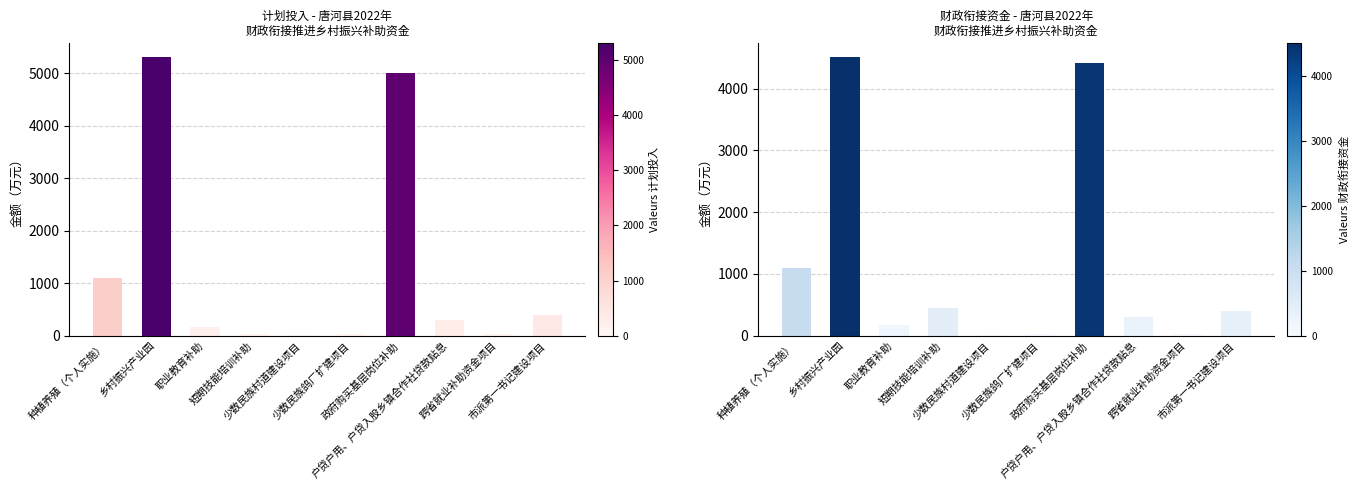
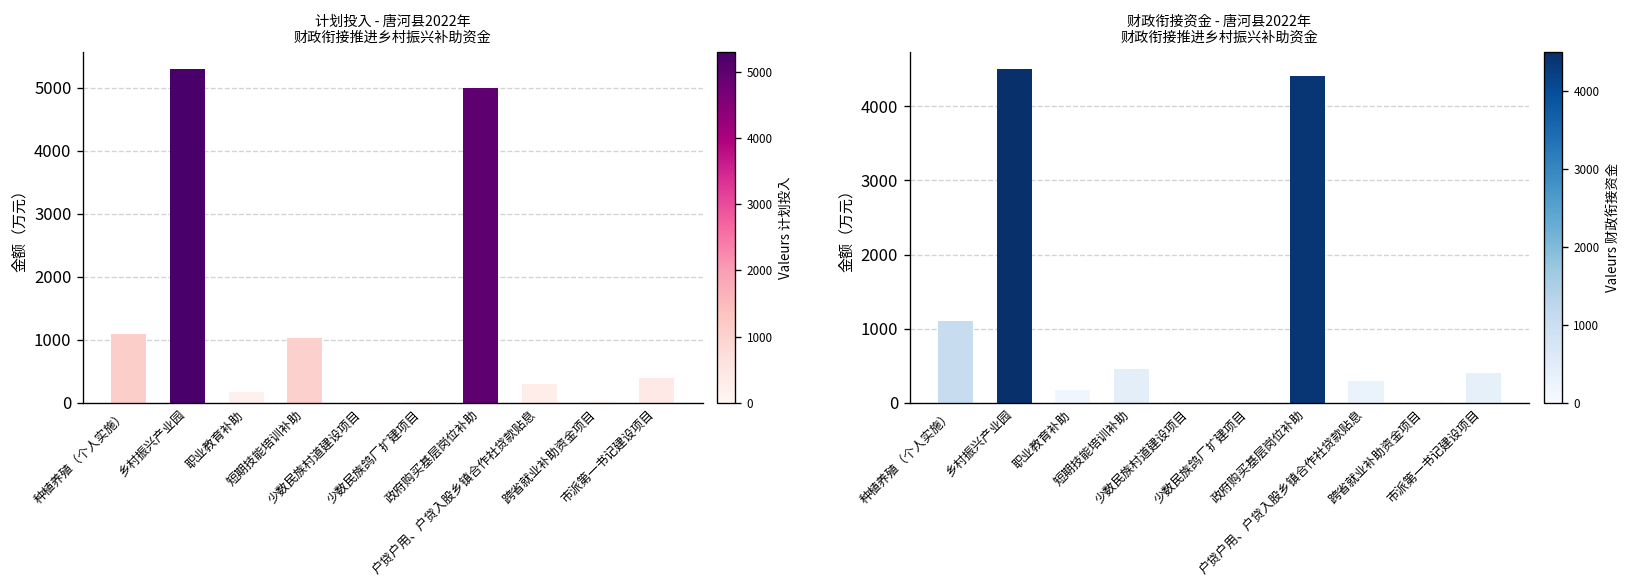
  {
    "计划投入 - 唐河县2022年 财政衔接推进乡村振兴补助资金": {
      "种植养殖（个人实施）": 1100,
      "乡村振兴产业园": 5300,
      "职业教育补助": 200,
-     "短期技能培训补助": 0,
+     "短期技能培训补助": 1000,
      "政府购买基层岗位补助": 5000,
      "户贷户用、户贷入股乡镇合作社贷款贴息": 300,
      "市派第一书记建设项目": 400
    },
    "财政衔接资金 - 唐河县2022年 财政衔接推进乡村振兴补助资金": {
      "种植养殖（个人实施）": 1100,
      "乡村振兴产业园": 4500,
      "职业教育补助": 200,
      "短期技能培训补助": 500,
      "政府购买基层岗位补助": 4400,
      "户贷户用、户贷入股乡镇合作社贷款贴息": 300,
      "市派第一书记建设项目": 400
    }
  }
